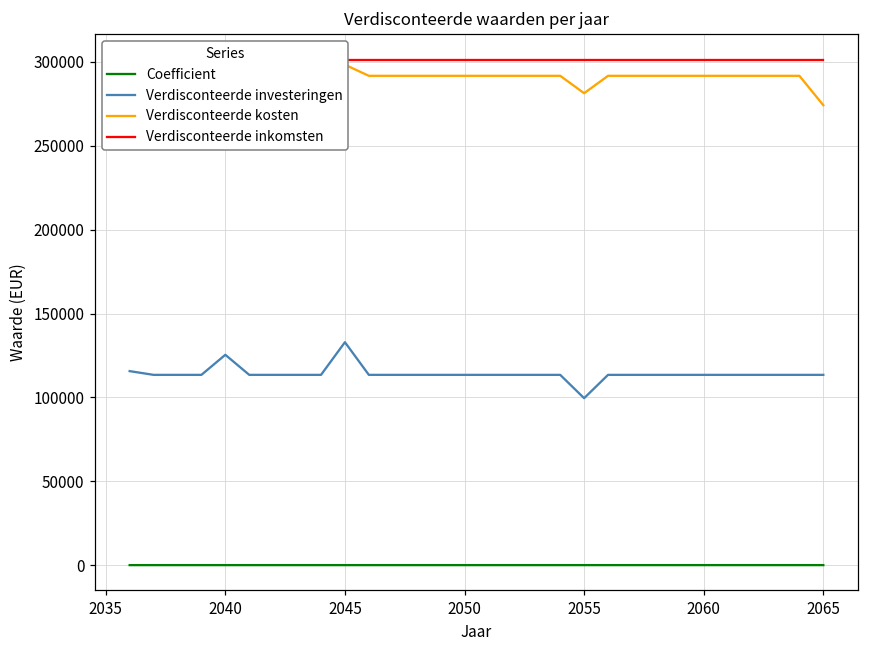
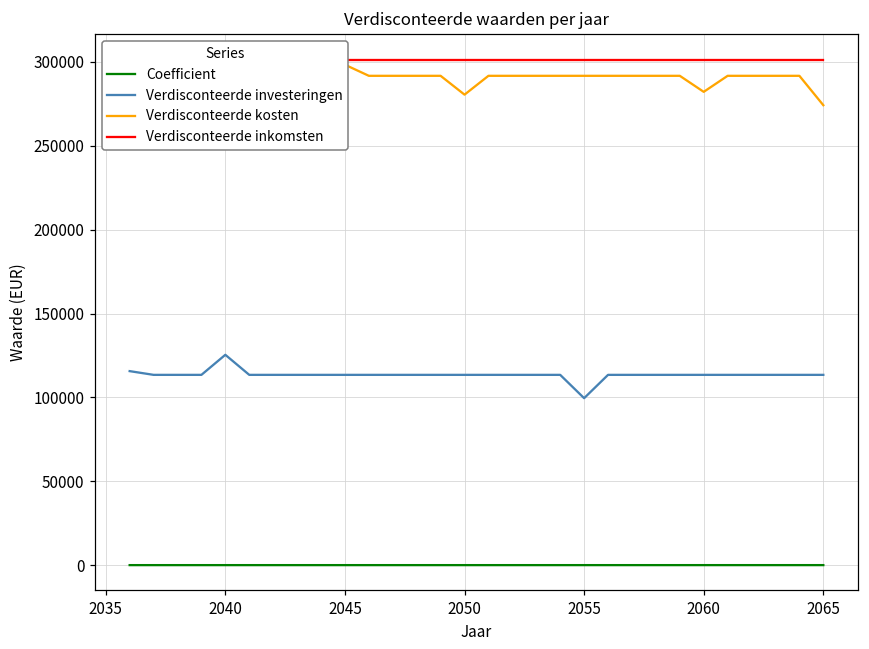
  {
    "Coefficient": {
      "2040": 0,
      "2045": 0,
      "2050": 0,
      "2055": 0,
      "2060": 0,
      "2065": 0
    },
    "Verdisconteerde investeringen": {
      "2040": 125000,
-     "2045": 133000,
+     "2045": 113000,
      "2050": 113000,
      "2055": 100000,
      "2060": 113000,
      "2065": 113000
    },
    "Verdisconteerde kosten": {
-     "2050": 292000,
-     "2055": 281000,
-     "2060": 292000,
+     "2050": 281000,
+     "2055": 292000,
+     "2060": 282000,
      "2065": 274000
    },
    "Verdisconteerde inkomsten": {
      "2050": 301000,
      "2055": 301000,
      "2060": 301000,
      "2065": 301000
    }
  }
